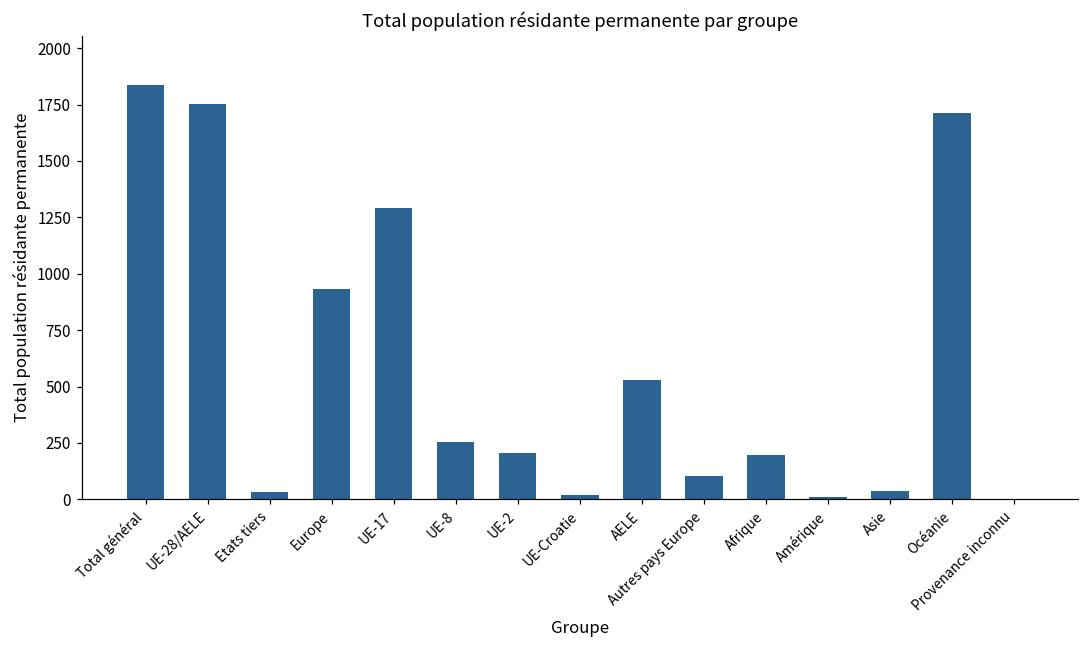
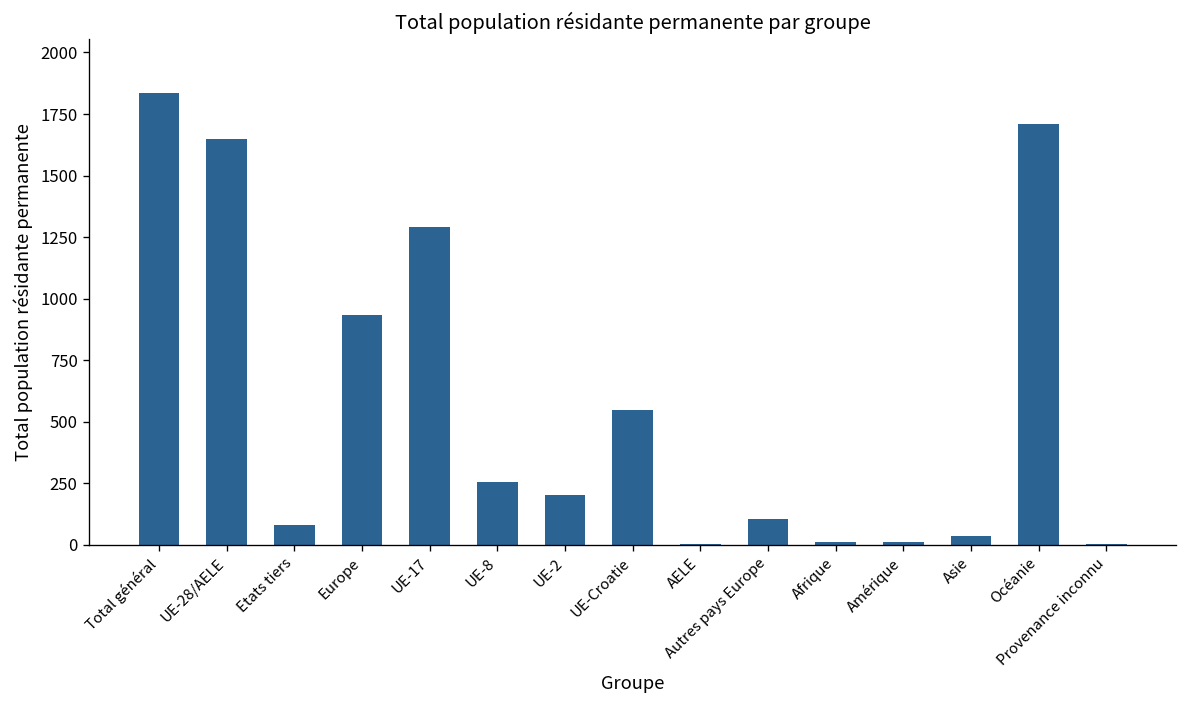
  {
    "Total général": 1840,
-   "UE-28/AELE": 1750,
-   "Etats tiers": 30,
+   "UE-28/AELE": 1650,
+   "Etats tiers": 80,
    "Europe": 930,
    "UE-17": 1290,
    "UE-8": 250,
    "UE-2": 200,
-   "UE-Croatie": 20,
-   "AELE": 530,
+   "UE-Croatie": 550,
+   "AELE": 10,
    "Autres pays Europe": 100,
-   "Afrique": 200,
+   "Afrique": 10,
    "Asie": 40,
    "Océanie": 1710
  }
